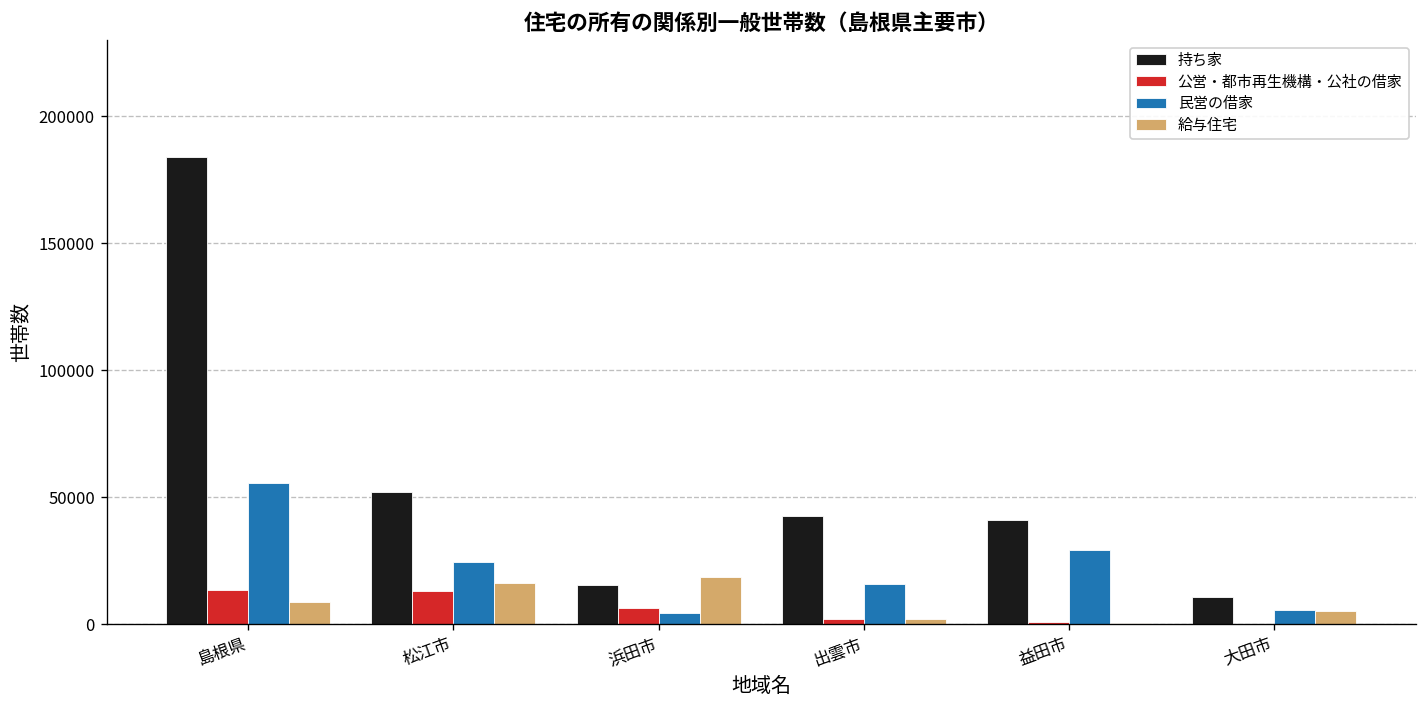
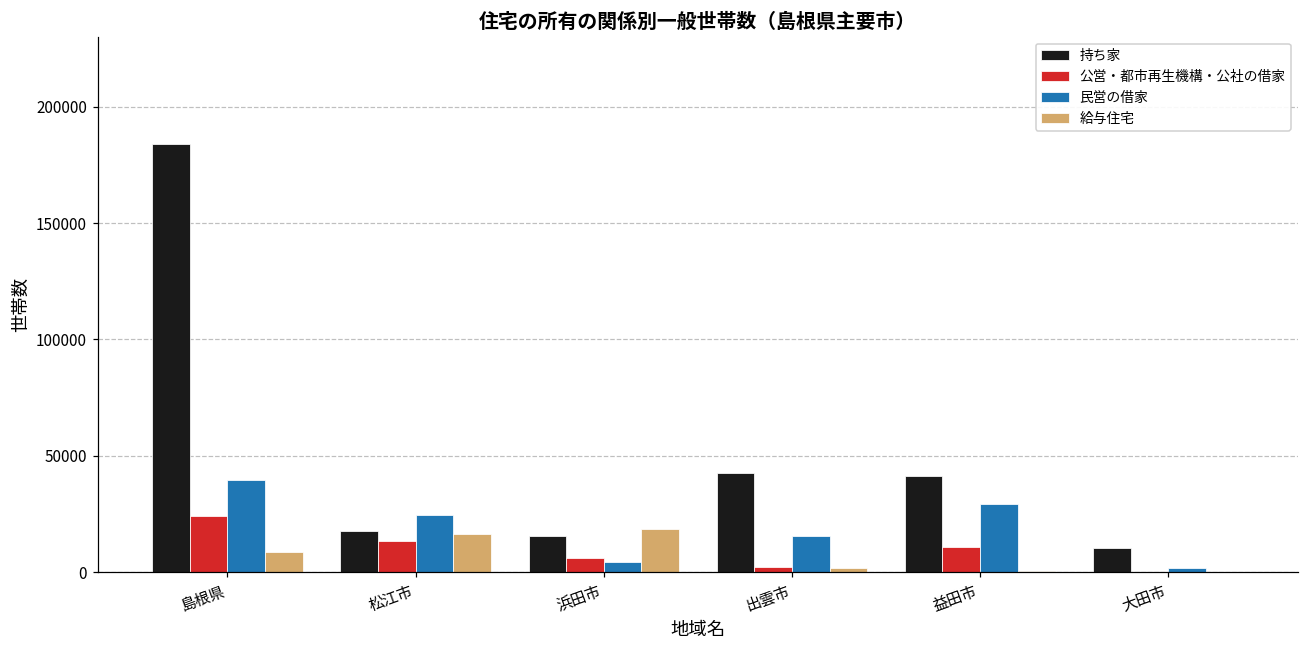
  {
    "持ち家": {
      "島根県": 184000,
-     "松江市": 52000,
+     "松江市": 18000,
      "浜田市": 16000,
      "出雲市": 43000,
      "益田市": 41000,
      "大田市": 11000
    },
    "公営・都市再生機構・公社の借家": {
-     "島根県": 14000,
+     "島根県": 24000,
      "松江市": 13000,
      "浜田市": 6000,
      "出雲市": 2000,
-     "益田市": 1000
+     "益田市": 11000
    },
    "民営の借家": {
-     "島根県": 55000,
+     "島根県": 40000,
      "松江市": 25000,
      "浜田市": 5000,
      "出雲市": 16000,
      "益田市": 29000,
-     "大田市": 6000
+     "大田市": 2000
    },
    "給与住宅": {
      "島根県": 9000,
      "松江市": 16000,
      "浜田市": 19000,
      "出雲市": 2000,
-     "大田市": 5000
+     "大田市": 0
    }
  }
